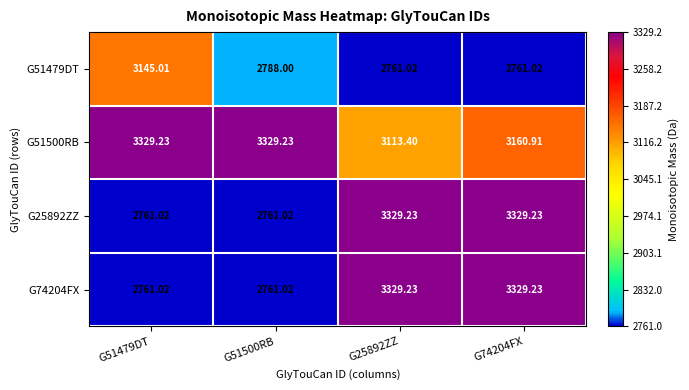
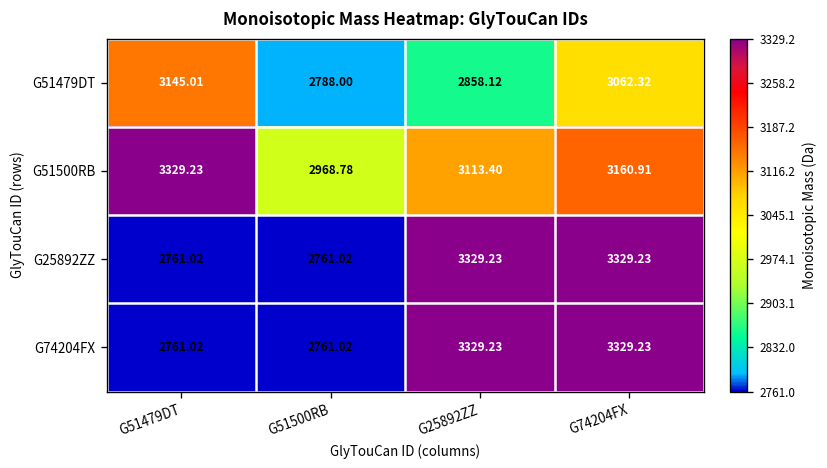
  {
    "G51479DT": {
      "G51479DT": 3145.01,
      "G51500RB": 2788.00,
-     "G25892ZZ": 2761.02,
-     "G74204FX": 2761.02
+     "G25892ZZ": 2858.12,
+     "G74204FX": 3062.32
    },
    "G51500RB": {
      "G51479DT": 3329.23,
-     "G51500RB": 3329.23,
+     "G51500RB": 2968.78,
      "G25892ZZ": 3113.40,
      "G74204FX": 3160.91
    },
    "G25892ZZ": {
      "G51479DT": 2761.02,
      "G51500RB": 2761.02,
      "G25892ZZ": 3329.23,
      "G74204FX": 3329.23
    },
    "G74204FX": {
      "G51479DT": 2761.02,
      "G51500RB": 2761.02,
      "G25892ZZ": 3329.23,
      "G74204FX": 3329.23
    }
  }
